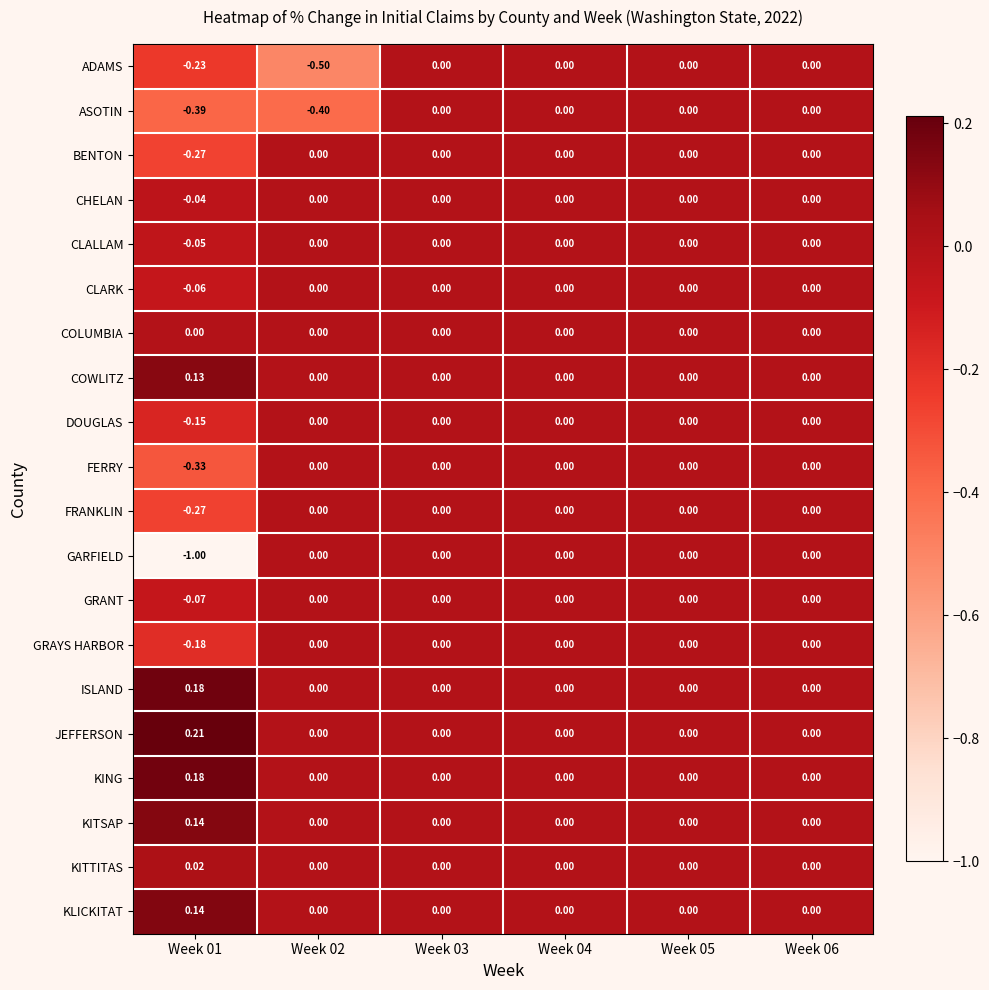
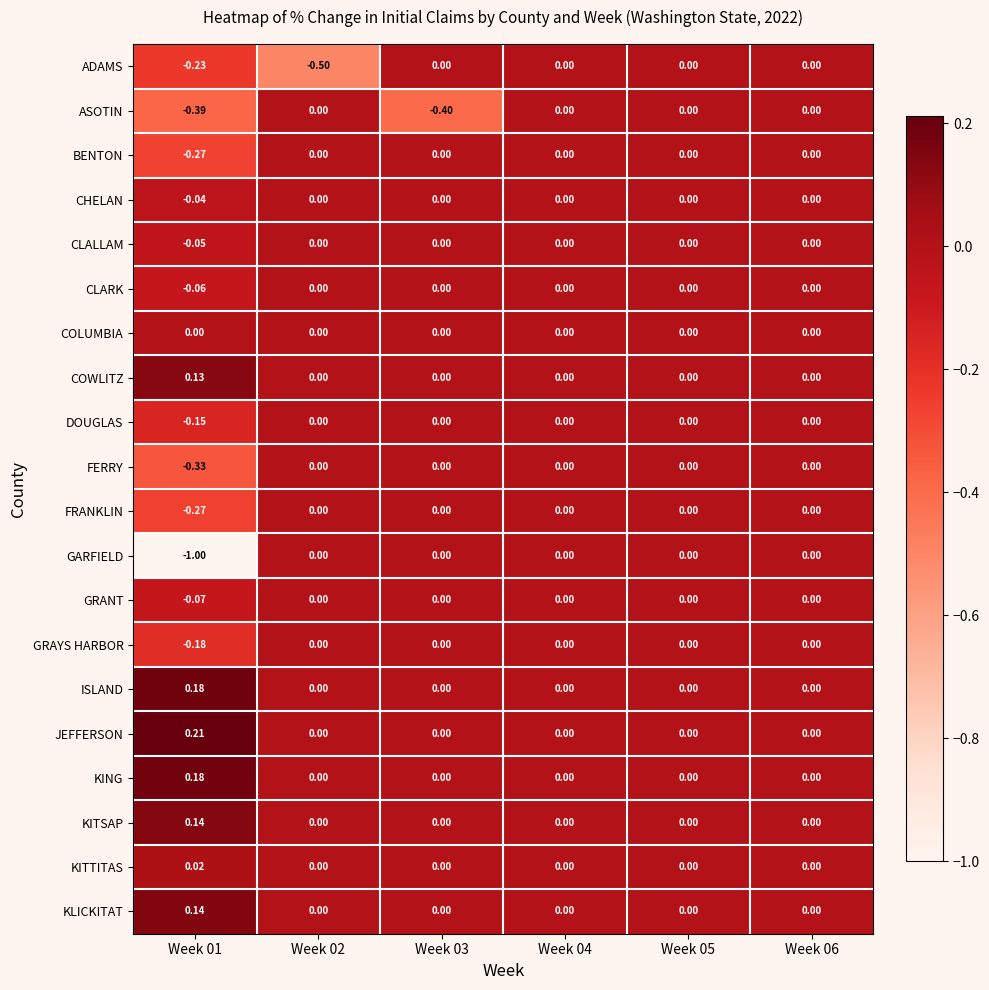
  {
    "ADAMS": {
      "Week 01": -0.23,
      "Week 02": -0.50,
      "Week 03": 0.00,
      "Week 04": 0.00,
      "Week 05": 0.00,
      "Week 06": 0.00
    },
    "ASOTIN": {
      "Week 01": -0.39,
-     "Week 02": -0.40,
-     "Week 03": 0.00,
+     "Week 02": 0.00,
+     "Week 03": -0.40,
      "Week 04": 0.00,
      "Week 05": 0.00,
      "Week 06": 0.00
    },
    "BENTON": {
      "Week 01": -0.27,
      "Week 02": 0.00,
      "Week 03": 0.00,
      "Week 04": 0.00,
      "Week 05": 0.00,
      "Week 06": 0.00
    },
    "CHELAN": {
      "Week 01": -0.04,
      "Week 02": 0.00,
      "Week 03": 0.00,
      "Week 04": 0.00,
      "Week 05": 0.00,
      "Week 06": 0.00
    },
    "CLALLAM": {
      "Week 01": -0.05,
      "Week 02": 0.00,
      "Week 03": 0.00,
      "Week 04": 0.00,
      "Week 05": 0.00,
      "Week 06": 0.00
    },
    "CLARK": {
      "Week 01": -0.06,
      "Week 02": 0.00,
      "Week 03": 0.00,
      "Week 04": 0.00,
      "Week 05": 0.00,
      "Week 06": 0.00
    },
    "COLUMBIA": {
      "Week 01": 0.00,
      "Week 02": 0.00,
      "Week 03": 0.00,
      "Week 04": 0.00,
      "Week 05": 0.00,
      "Week 06": 0.00
    },
    "COWLITZ": {
      "Week 01": 0.13,
      "Week 02": 0.00,
      "Week 03": 0.00,
      "Week 04": 0.00,
      "Week 05": 0.00,
      "Week 06": 0.00
    },
    "DOUGLAS": {
      "Week 01": -0.15,
      "Week 02": 0.00,
      "Week 03": 0.00,
      "Week 04": 0.00,
      "Week 05": 0.00,
      "Week 06": 0.00
    },
    "FERRY": {
      "Week 01": -0.33,
      "Week 02": 0.00,
      "Week 03": 0.00,
      "Week 04": 0.00,
      "Week 05": 0.00,
      "Week 06": 0.00
    },
    "FRANKLIN": {
      "Week 01": -0.27,
      "Week 02": 0.00,
      "Week 03": 0.00,
      "Week 04": 0.00,
      "Week 05": 0.00,
      "Week 06": 0.00
    },
    "GARFIELD": {
      "Week 01": -1.00,
      "Week 02": 0.00,
      "Week 03": 0.00,
      "Week 04": 0.00,
      "Week 05": 0.00,
      "Week 06": 0.00
    },
    "GRANT": {
      "Week 01": -0.07,
      "Week 02": 0.00,
      "Week 03": 0.00,
      "Week 04": 0.00,
      "Week 05": 0.00,
      "Week 06": 0.00
    },
    "GRAYS HARBOR": {
      "Week 01": -0.18,
      "Week 02": 0.00,
      "Week 03": 0.00,
      "Week 04": 0.00,
      "Week 05": 0.00,
      "Week 06": 0.00
    },
    "ISLAND": {
      "Week 01": 0.18,
      "Week 02": 0.00,
      "Week 03": 0.00,
      "Week 04": 0.00,
      "Week 05": 0.00,
      "Week 06": 0.00
    },
    "JEFFERSON": {
      "Week 01": 0.21,
      "Week 02": 0.00,
      "Week 03": 0.00,
      "Week 04": 0.00,
      "Week 05": 0.00,
      "Week 06": 0.00
    },
    "KING": {
      "Week 01": 0.18,
      "Week 02": 0.00,
      "Week 03": 0.00,
      "Week 04": 0.00,
      "Week 05": 0.00,
      "Week 06": 0.00
    },
    "KITSAP": {
      "Week 01": 0.14,
      "Week 02": 0.00,
      "Week 03": 0.00,
      "Week 04": 0.00,
      "Week 05": 0.00,
      "Week 06": 0.00
    },
    "KITTITAS": {
      "Week 01": 0.02,
      "Week 02": 0.00,
      "Week 03": 0.00,
      "Week 04": 0.00,
      "Week 05": 0.00,
      "Week 06": 0.00
    },
    "KLICKITAT": {
      "Week 01": 0.14,
      "Week 02": 0.00,
      "Week 03": 0.00,
      "Week 04": 0.00,
      "Week 05": 0.00,
      "Week 06": 0.00
    }
  }
